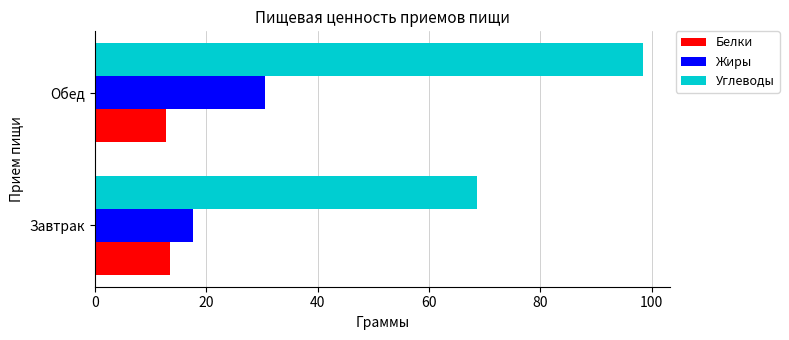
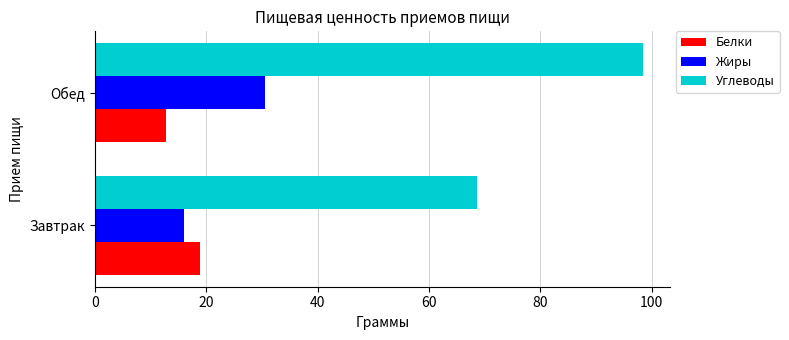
  {
    "Белки": {
      "Обед": 13,
-     "Завтрак": 13
+     "Завтрак": 19
    },
    "Жиры": {
      "Обед": 31,
-     "Завтрак": 18
+     "Завтрак": 16
    },
    "Углеводы": {
      "Обед": 98,
      "Завтрак": 69
    }
  }
